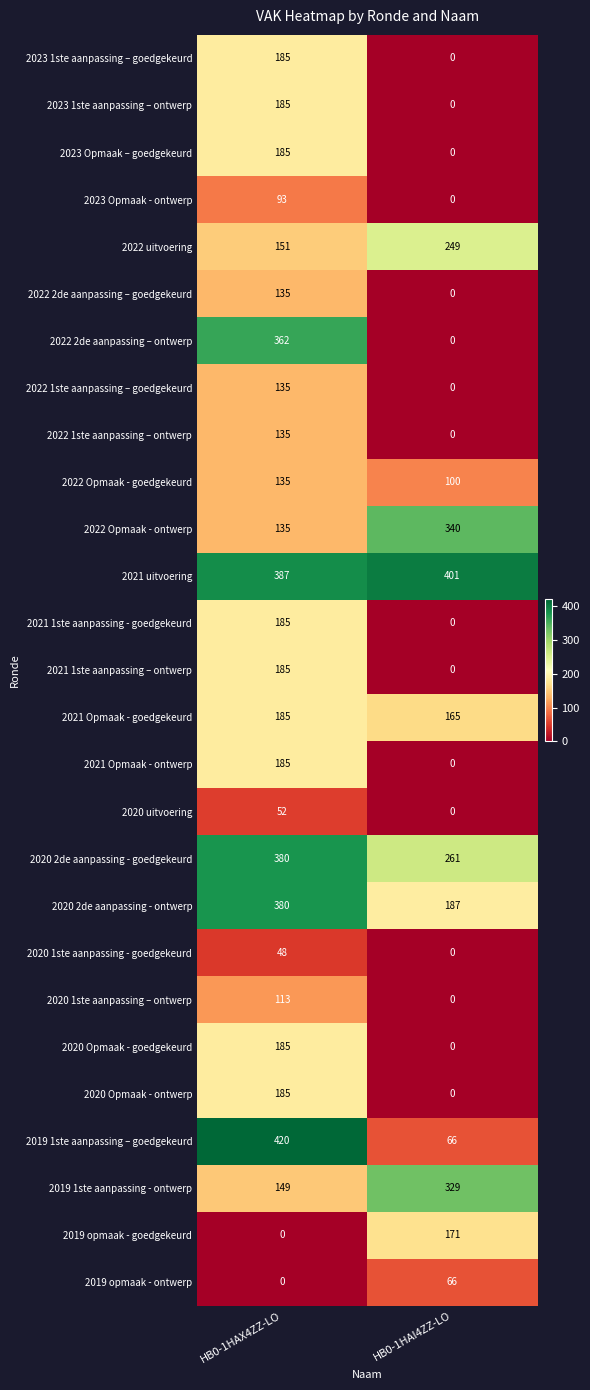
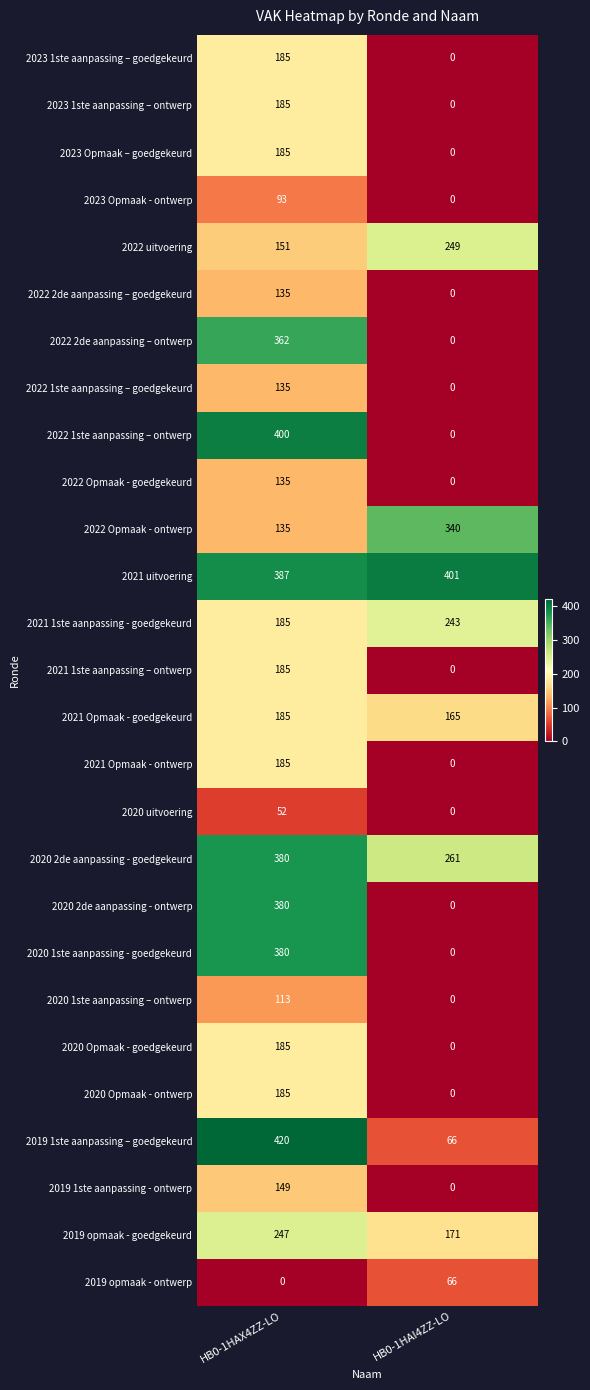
  {
    "2023 1ste aanpassing – goedgekeurd": {
      "HB0-1HAX4ZZ-LO": 185,
      "HB0-1HAI4ZZ-LO": 0
    },
    "2023 1ste aanpassing – ontwerp": {
      "HB0-1HAX4ZZ-LO": 185,
      "HB0-1HAI4ZZ-LO": 0
    },
    "2023 Opmaak – goedgekeurd": {
      "HB0-1HAX4ZZ-LO": 185,
      "HB0-1HAI4ZZ-LO": 0
    },
    "2023 Opmaak - ontwerp": {
      "HB0-1HAX4ZZ-LO": 93,
      "HB0-1HAI4ZZ-LO": 0
    },
    "2022 uitvoering": {
      "HB0-1HAX4ZZ-LO": 151,
      "HB0-1HAI4ZZ-LO": 249
    },
    "2022 2de aanpassing – goedgekeurd": {
      "HB0-1HAX4ZZ-LO": 135,
      "HB0-1HAI4ZZ-LO": 0
    },
    "2022 2de aanpassing – ontwerp": {
      "HB0-1HAX4ZZ-LO": 362,
      "HB0-1HAI4ZZ-LO": 0
    },
    "2022 1ste aanpassing – goedgekeurd": {
      "HB0-1HAX4ZZ-LO": 135,
      "HB0-1HAI4ZZ-LO": 0
    },
    "2022 1ste aanpassing – ontwerp": {
-     "HB0-1HAX4ZZ-LO": 135,
+     "HB0-1HAX4ZZ-LO": 400,
      "HB0-1HAI4ZZ-LO": 0
    },
    "2022 Opmaak - goedgekeurd": {
      "HB0-1HAX4ZZ-LO": 135,
-     "HB0-1HAI4ZZ-LO": 100
+     "HB0-1HAI4ZZ-LO": 0
    },
    "2022 Opmaak - ontwerp": {
      "HB0-1HAX4ZZ-LO": 135,
      "HB0-1HAI4ZZ-LO": 340
    },
    "2021 uitvoering": {
      "HB0-1HAX4ZZ-LO": 387,
      "HB0-1HAI4ZZ-LO": 401
    },
    "2021 1ste aanpassing - goedgekeurd": {
      "HB0-1HAX4ZZ-LO": 185,
-     "HB0-1HAI4ZZ-LO": 0
+     "HB0-1HAI4ZZ-LO": 243
    },
    "2021 1ste aanpassing – ontwerp": {
      "HB0-1HAX4ZZ-LO": 185,
      "HB0-1HAI4ZZ-LO": 0
    },
    "2021 Opmaak - goedgekeurd": {
      "HB0-1HAX4ZZ-LO": 185,
      "HB0-1HAI4ZZ-LO": 165
    },
    "2021 Opmaak - ontwerp": {
      "HB0-1HAX4ZZ-LO": 185,
      "HB0-1HAI4ZZ-LO": 0
    },
    "2020 uitvoering": {
      "HB0-1HAX4ZZ-LO": 52,
      "HB0-1HAI4ZZ-LO": 0
    },
    "2020 2de aanpassing - goedgekeurd": {
      "HB0-1HAX4ZZ-LO": 380,
      "HB0-1HAI4ZZ-LO": 261
    },
    "2020 2de aanpassing - ontwerp": {
      "HB0-1HAX4ZZ-LO": 380,
-     "HB0-1HAI4ZZ-LO": 187
+     "HB0-1HAI4ZZ-LO": 0
    },
    "2020 1ste aanpassing - goedgekeurd": {
-     "HB0-1HAX4ZZ-LO": 48,
+     "HB0-1HAX4ZZ-LO": 380,
      "HB0-1HAI4ZZ-LO": 0
    },
    "2020 1ste aanpassing – ontwerp": {
      "HB0-1HAX4ZZ-LO": 113,
      "HB0-1HAI4ZZ-LO": 0
    },
    "2020 Opmaak - goedgekeurd": {
      "HB0-1HAX4ZZ-LO": 185,
      "HB0-1HAI4ZZ-LO": 0
    },
    "2020 Opmaak - ontwerp": {
      "HB0-1HAX4ZZ-LO": 185,
      "HB0-1HAI4ZZ-LO": 0
    },
    "2019 1ste aanpassing – goedgekeurd": {
      "HB0-1HAX4ZZ-LO": 420,
      "HB0-1HAI4ZZ-LO": 66
    },
    "2019 1ste aanpassing - ontwerp": {
      "HB0-1HAX4ZZ-LO": 149,
-     "HB0-1HAI4ZZ-LO": 329
+     "HB0-1HAI4ZZ-LO": 0
    },
    "2019 opmaak - goedgekeurd": {
-     "HB0-1HAX4ZZ-LO": 0,
+     "HB0-1HAX4ZZ-LO": 247,
      "HB0-1HAI4ZZ-LO": 171
    },
    "2019 opmaak - ontwerp": {
      "HB0-1HAX4ZZ-LO": 0,
      "HB0-1HAI4ZZ-LO": 66
    }
  }
